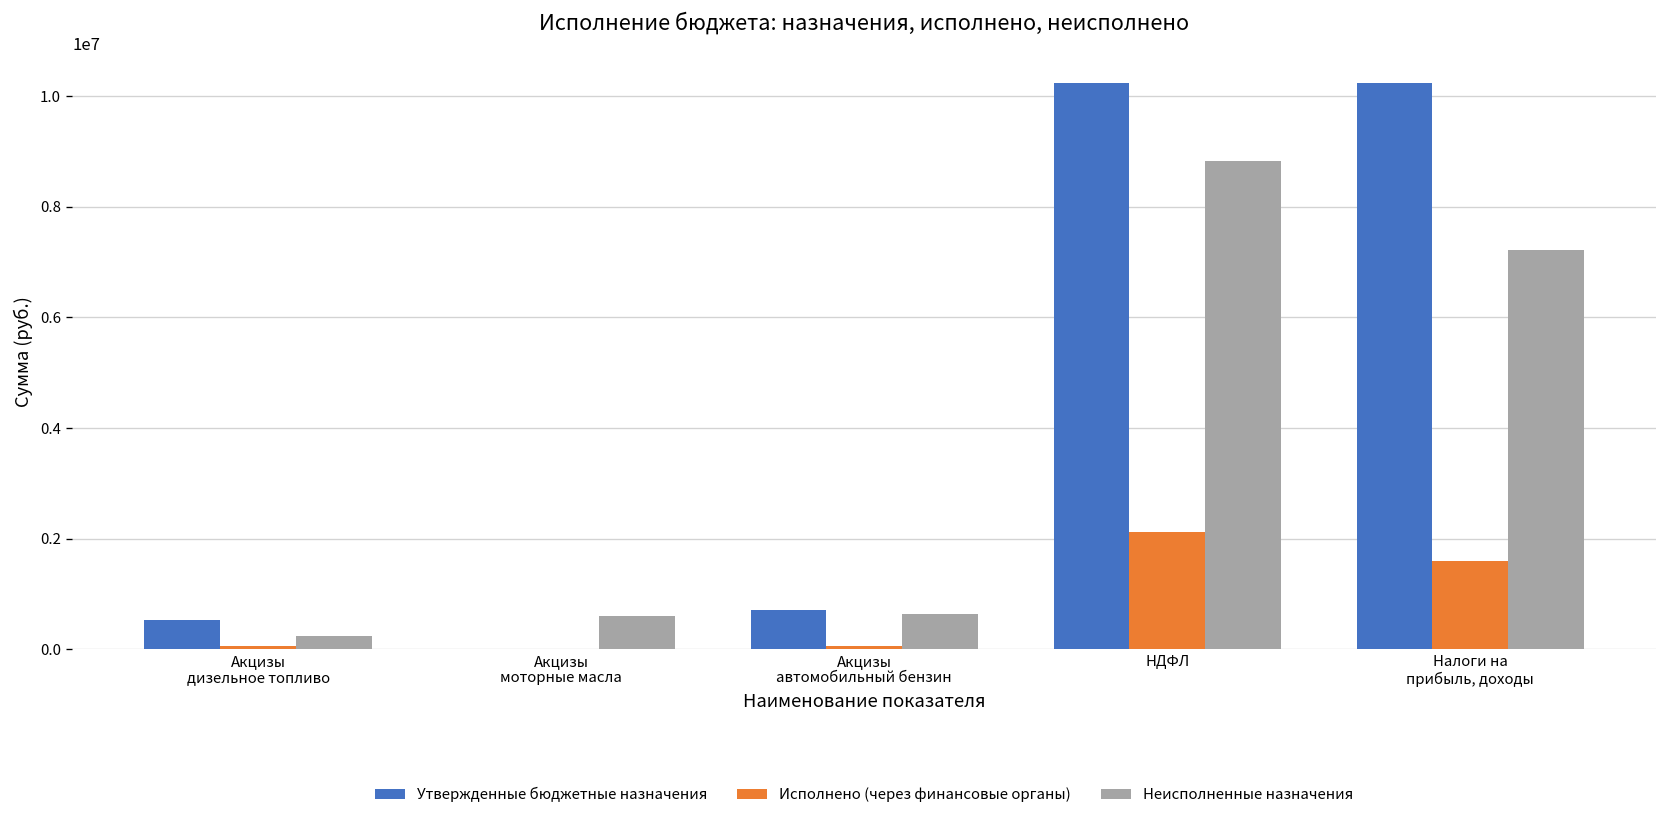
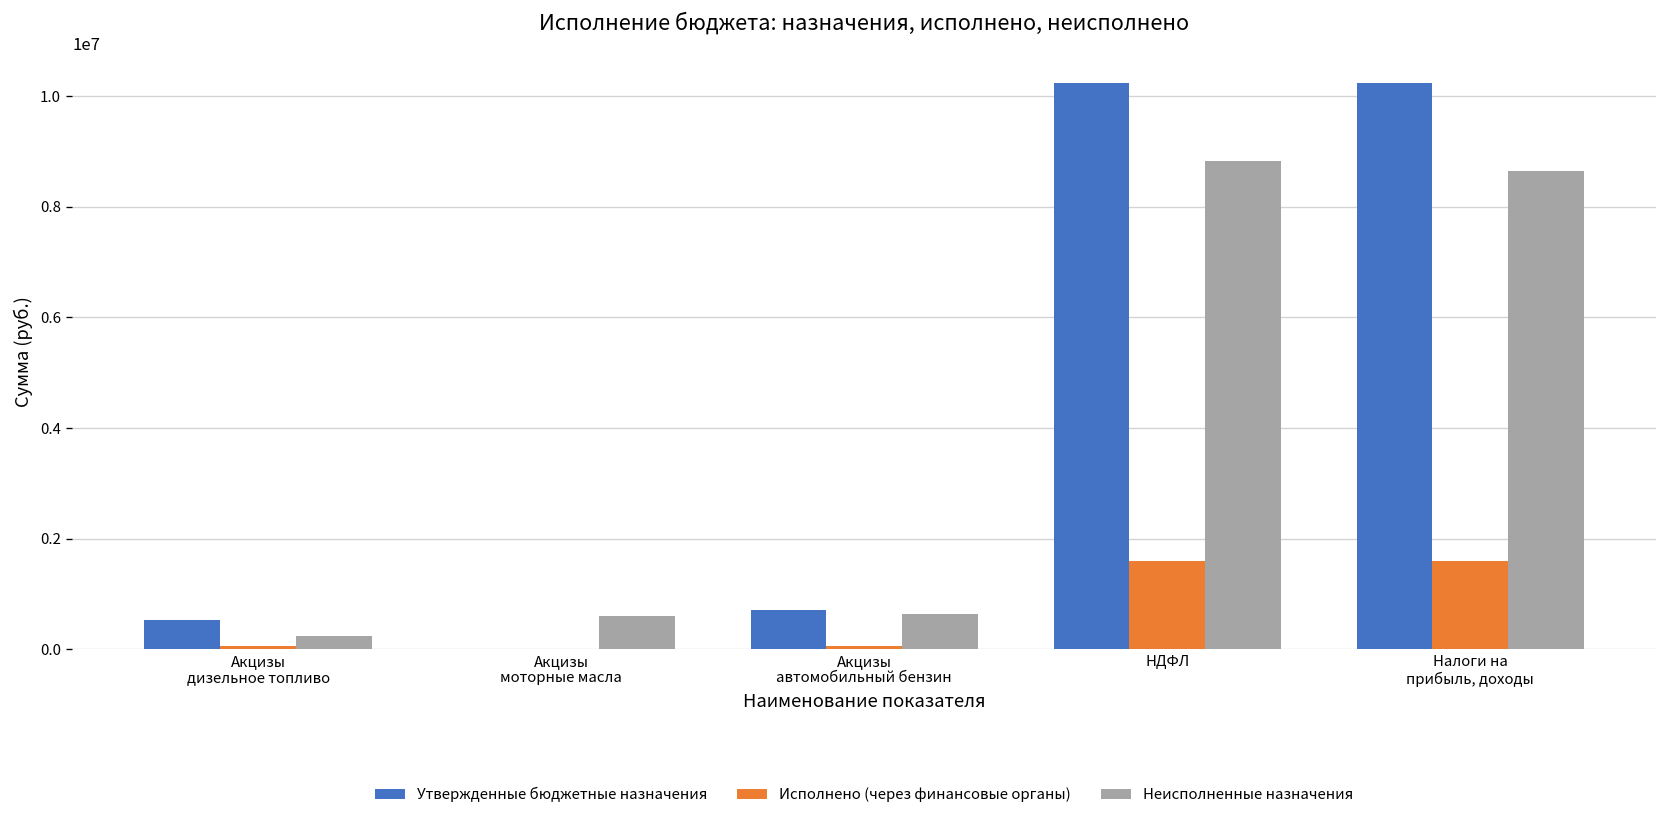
  {
    "Утвержденные бюджетные назначения": {
      "Акцизы дизельное топливо": 500000,
      "Акцизы автомобильный бензин": 700000,
      "НДФЛ": 10200000,
      "Налоги на прибыль, доходы": 10200000
    },
    "Исполнено (через финансовые органы)": {
      "Акцизы автомобильный бензин": 100000,
-     "НДФЛ": 2100000,
+     "НДФЛ": 1600000,
      "Налоги на прибыль, доходы": 1600000
    },
    "Неисполненные назначения": {
      "Акцизы дизельное топливо": 200000,
      "Акцизы моторные масла": 600000,
      "Акцизы автомобильный бензин": 600000,
      "НДФЛ": 8800000,
-     "Налоги на прибыль, доходы": 7200000
+     "Налоги на прибыль, доходы": 8600000
    }
  }
